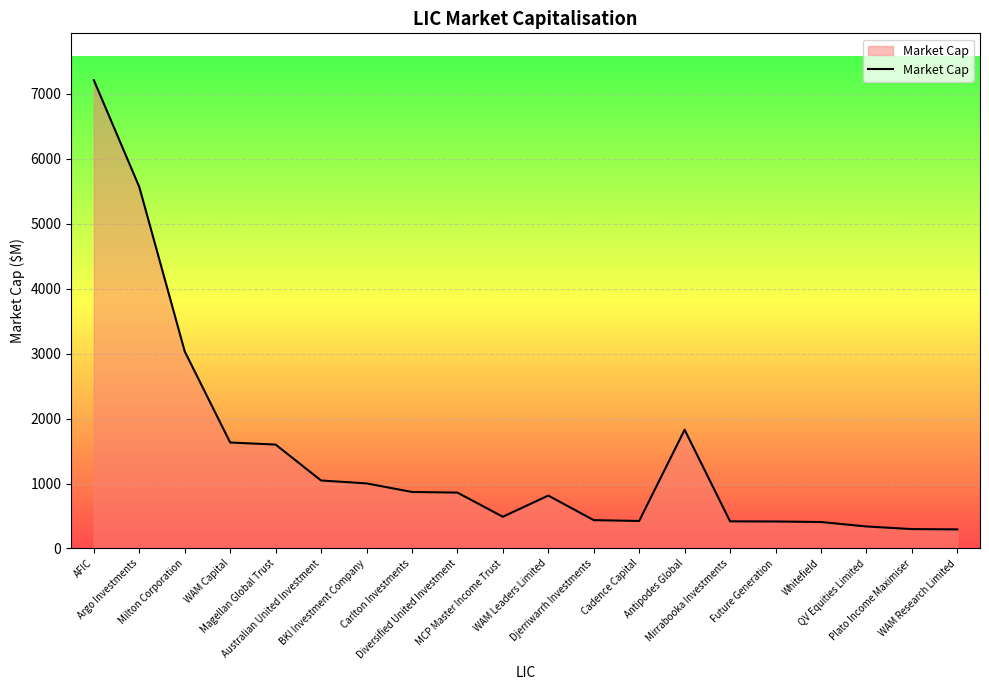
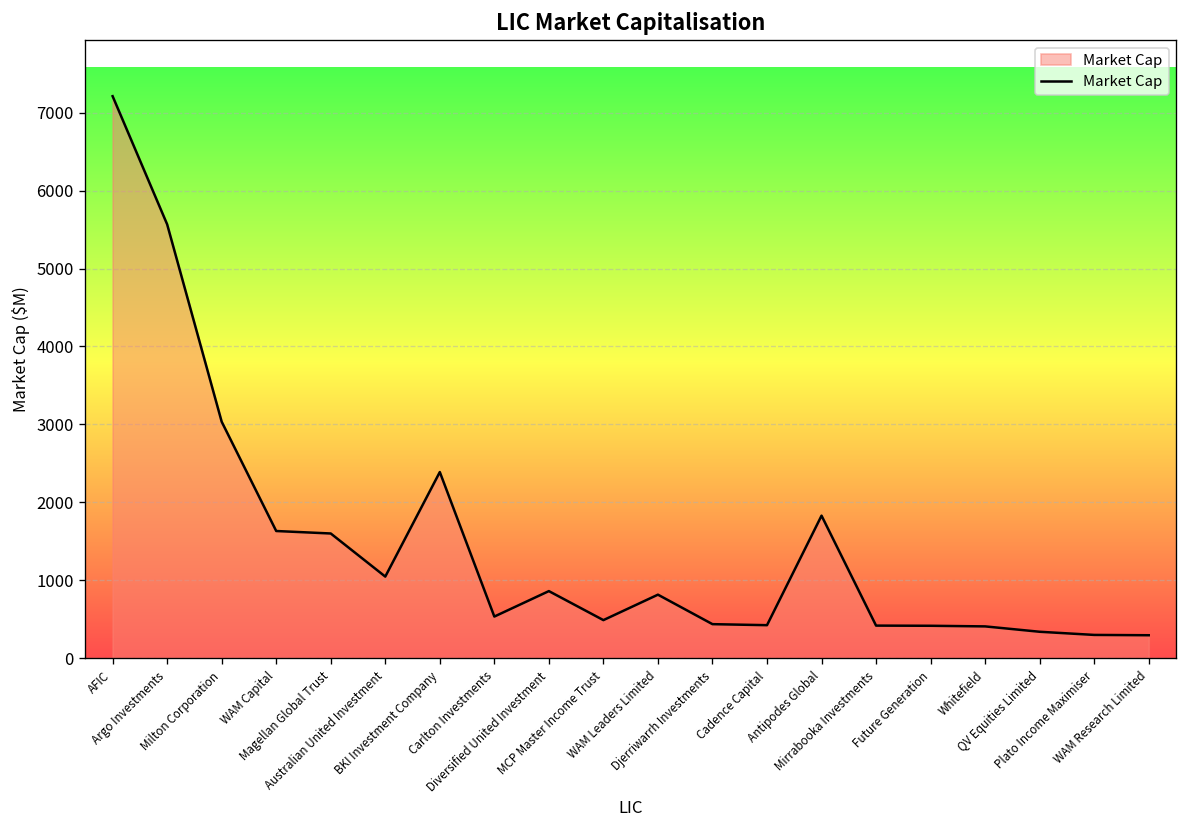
  {
    "AFIC": 7200,
    "Argo Investments": 5600,
    "Milton Corporation": 3000,
    "WAM Capital": 1600,
    "Magellan Global Trust": 1600,
    "Australian United Investment": 1000,
-   "BKI Investment Company": 1000,
-   "Carlton Investments": 900,
+   "BKI Investment Company": 2400,
+   "Carlton Investments": 500,
    "Diversified United Investment": 900,
    "MCP Master Income Trust": 500,
    "WAM Leaders Limited": 800,
    "Djerriwarrh Investments": 400,
    "Cadence Capital": 400,
    "Antipodes Global": 1800,
    "Mirrabooka Investments": 400,
    "Future Generation": 400,
    "Whitefield": 400,
    "QV Equities Limited": 300,
    "Plato Income Maximiser": 300,
    "WAM Research Limited": 300
  }
